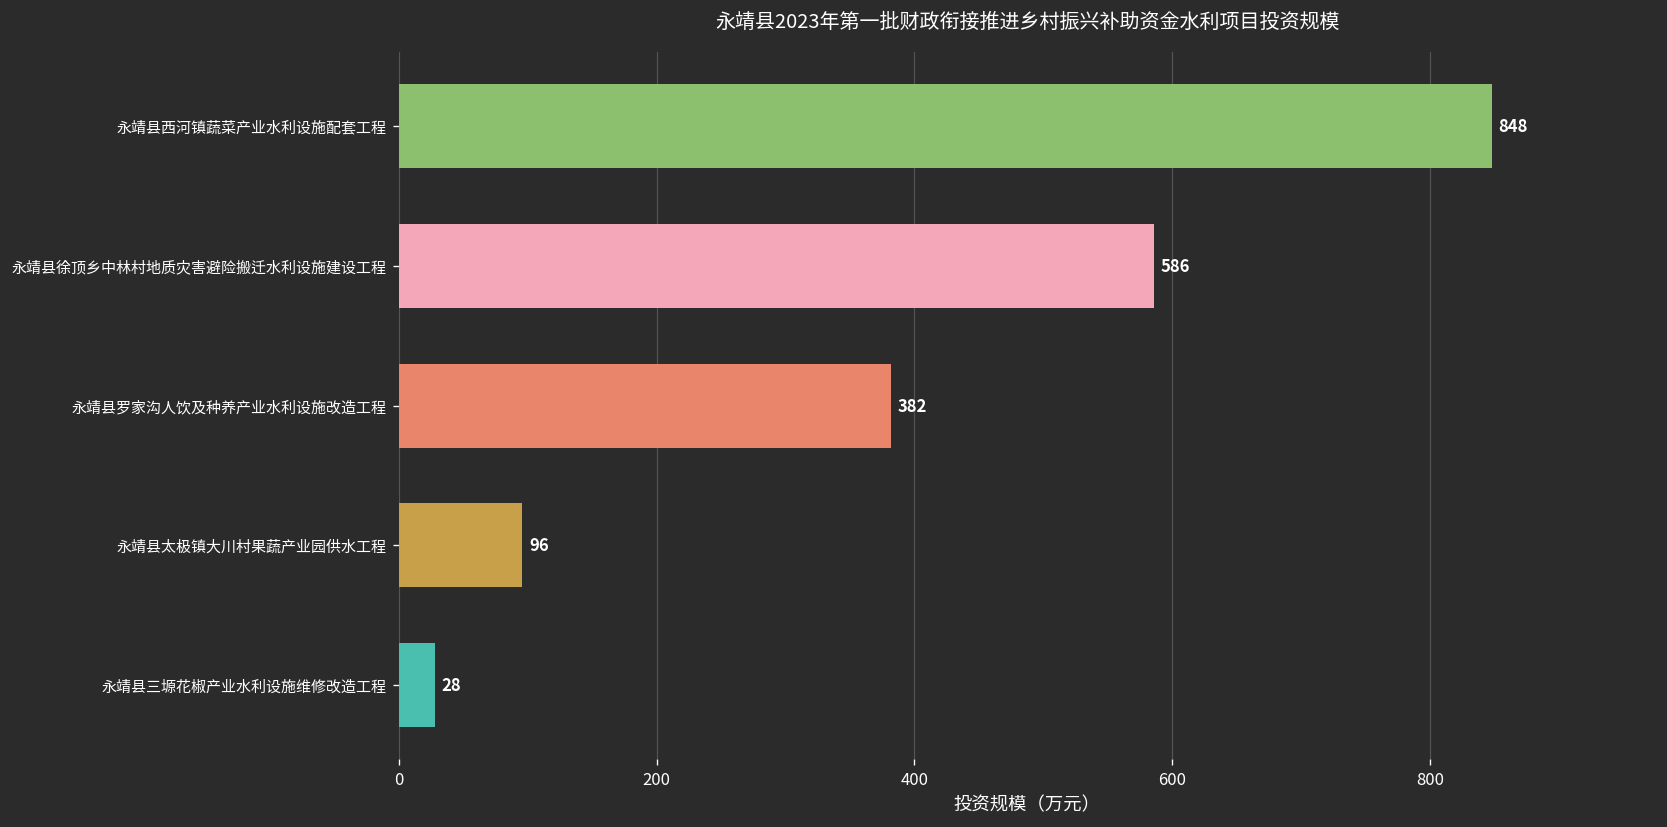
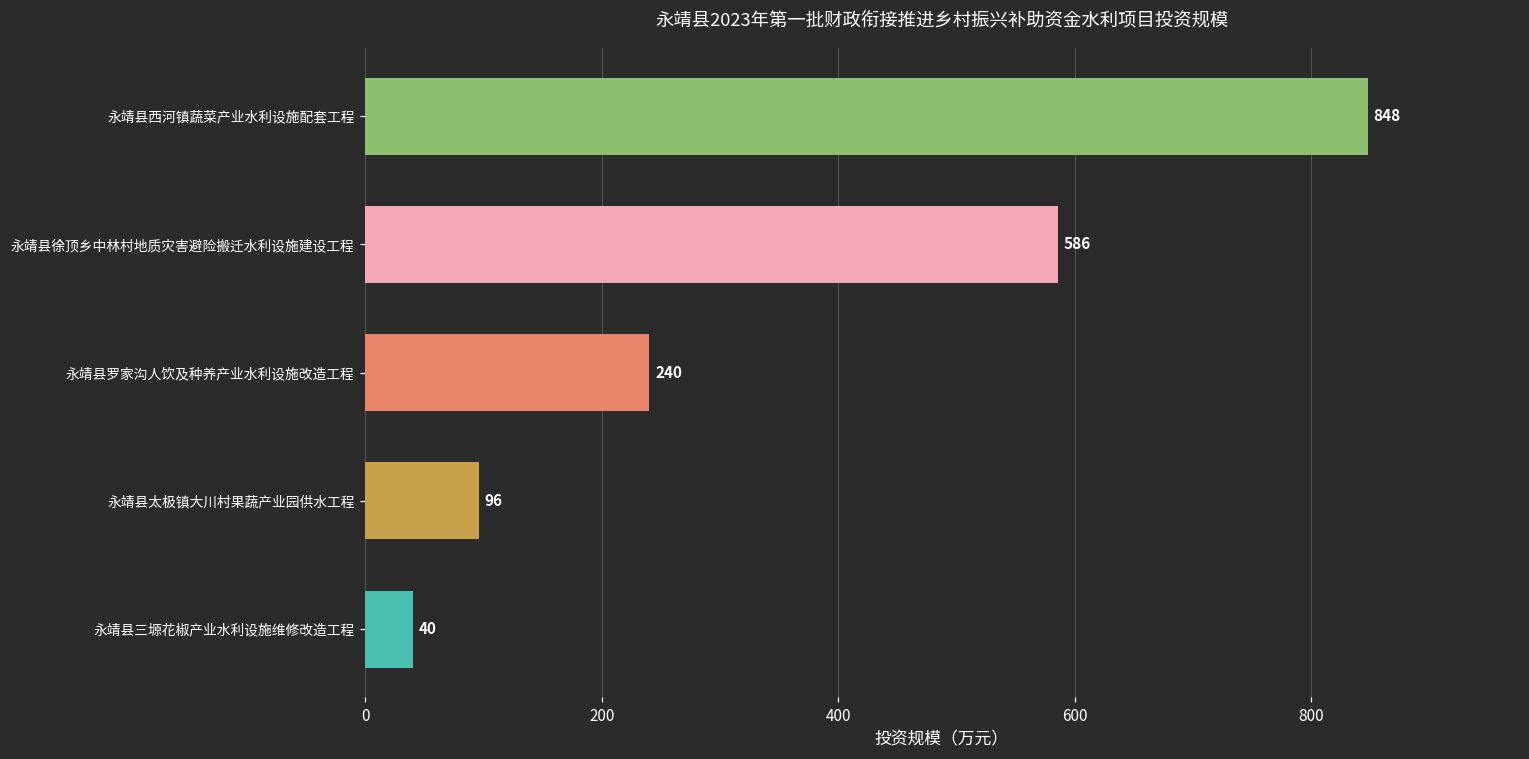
  {
    "永靖县西河镇蔬菜产业水利设施配套工程": 848,
    "永靖县徐顶乡中林村地质灾害避险搬迁水利设施建设工程": 586,
-   "永靖县罗家沟人饮及种养产业水利设施改造工程": 382,
+   "永靖县罗家沟人饮及种养产业水利设施改造工程": 240,
    "永靖县太极镇大川村果蔬产业园供水工程": 96,
-   "永靖县三塬花椒产业水利设施维修改造工程": 28
+   "永靖县三塬花椒产业水利设施维修改造工程": 40
  }
